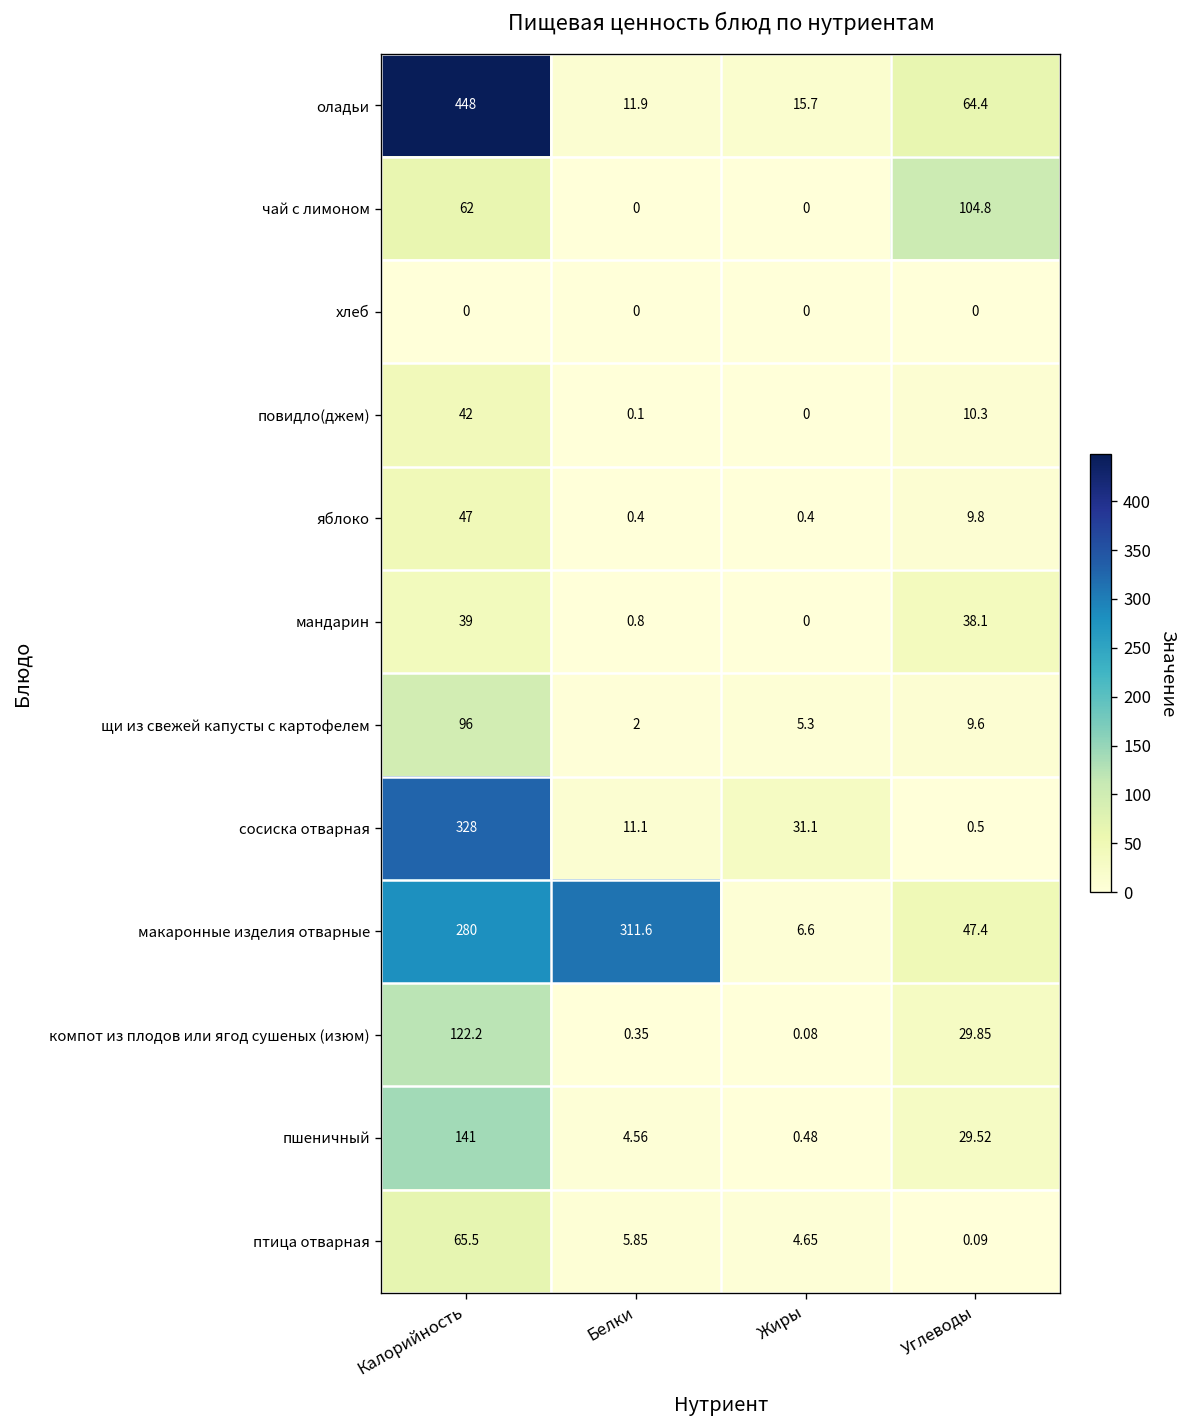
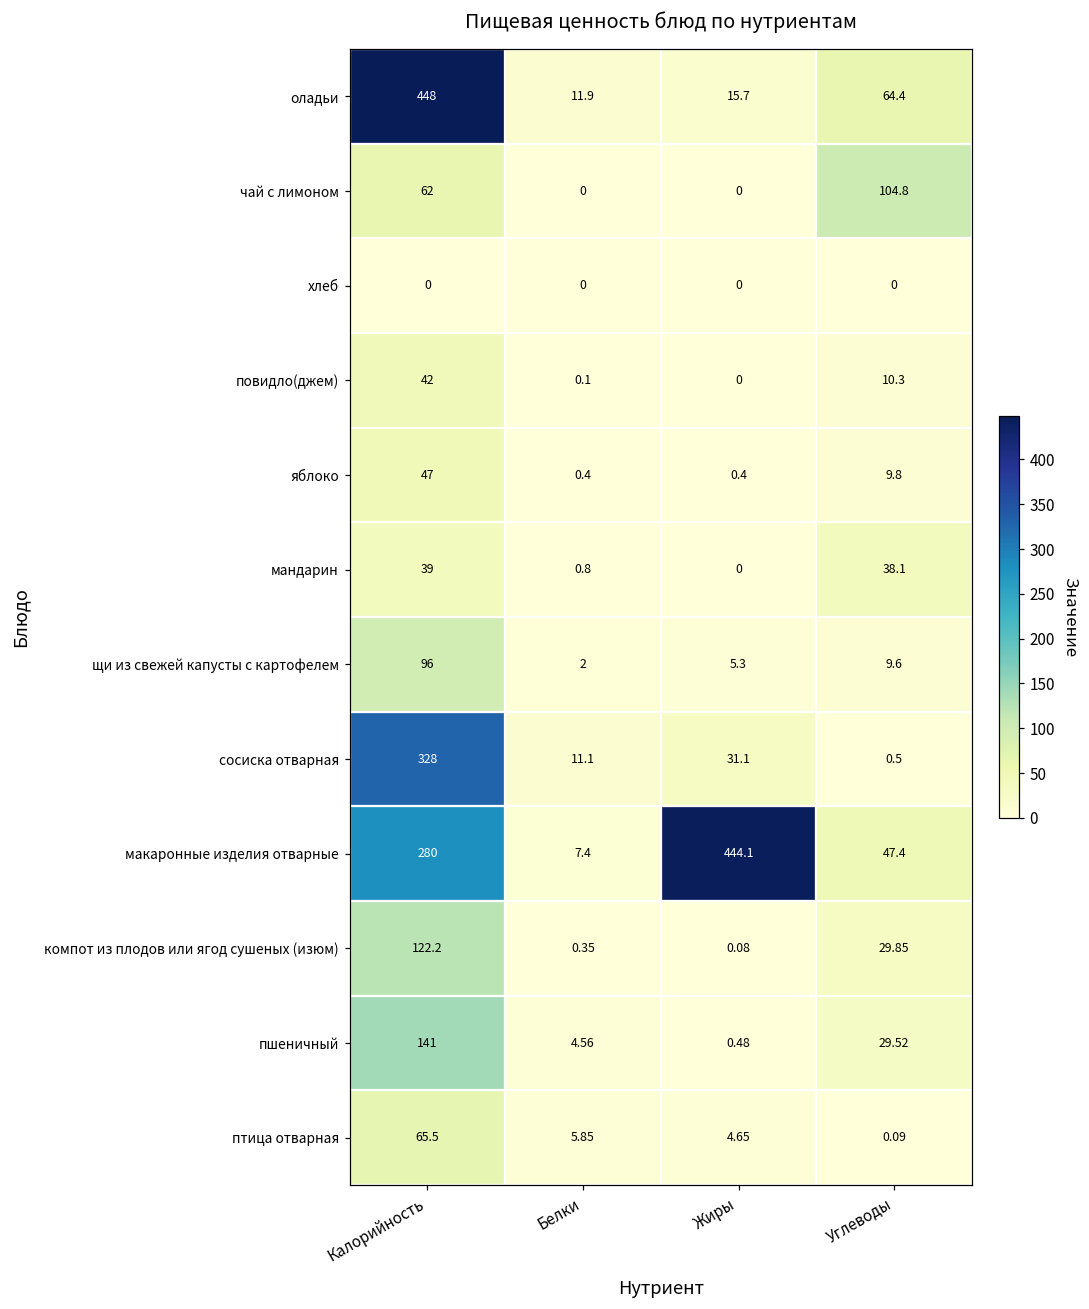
  {
    "оладьи": {
      "Калорийность": 448,
      "Белки": 11.9,
      "Жиры": 15.7,
      "Углеводы": 64.4
    },
    "чай с лимоном": {
      "Калорийность": 62,
      "Белки": 0,
      "Жиры": 0,
      "Углеводы": 104.8
    },
    "хлеб": {
      "Калорийность": 0,
      "Белки": 0,
      "Жиры": 0,
      "Углеводы": 0
    },
    "повидло(джем)": {
      "Калорийность": 42,
      "Белки": 0.1,
      "Жиры": 0,
      "Углеводы": 10.3
    },
    "яблоко": {
      "Калорийность": 47,
      "Белки": 0.4,
      "Жиры": 0.4,
      "Углеводы": 9.8
    },
    "мандарин": {
      "Калорийность": 39,
      "Белки": 0.8,
      "Жиры": 0,
      "Углеводы": 38.1
    },
    "щи из свежей капусты с картофелем": {
      "Калорийность": 96,
      "Белки": 2,
      "Жиры": 5.3,
      "Углеводы": 9.6
    },
    "сосиска отварная": {
      "Калорийность": 328,
      "Белки": 11.1,
      "Жиры": 31.1,
      "Углеводы": 0.5
    },
    "макаронные изделия отварные": {
      "Калорийность": 280,
-     "Белки": 311.6,
-     "Жиры": 6.6,
+     "Белки": 7.4,
+     "Жиры": 444.1,
      "Углеводы": 47.4
    },
    "компот из плодов или ягод сушеных (изюм)": {
      "Калорийность": 122.2,
      "Белки": 0.35,
      "Жиры": 0.08,
      "Углеводы": 29.85
    },
    "пшеничный": {
      "Калорийность": 141,
      "Белки": 4.56,
      "Жиры": 0.48,
      "Углеводы": 29.52
    },
    "птица отварная": {
      "Калорийность": 65.5,
      "Белки": 5.85,
      "Жиры": 4.65,
      "Углеводы": 0.09
    }
  }
